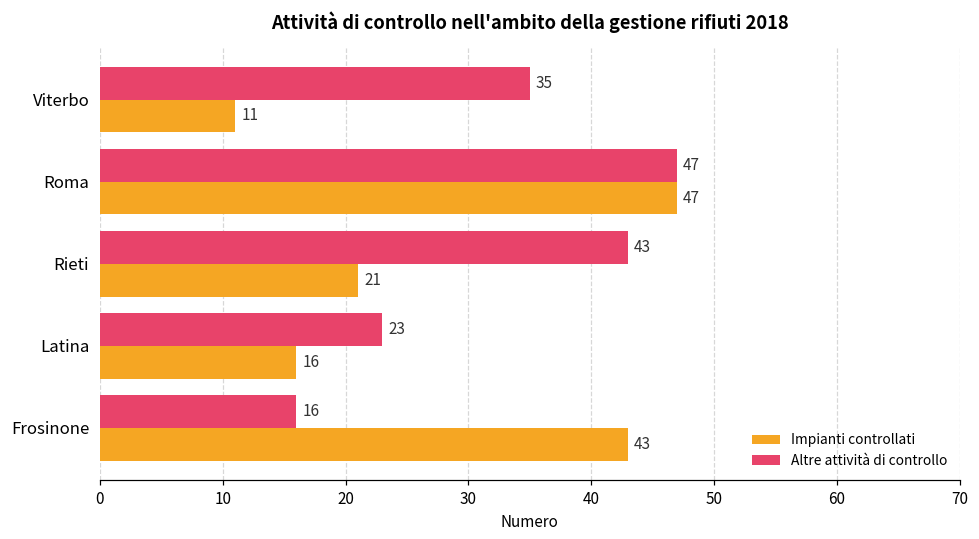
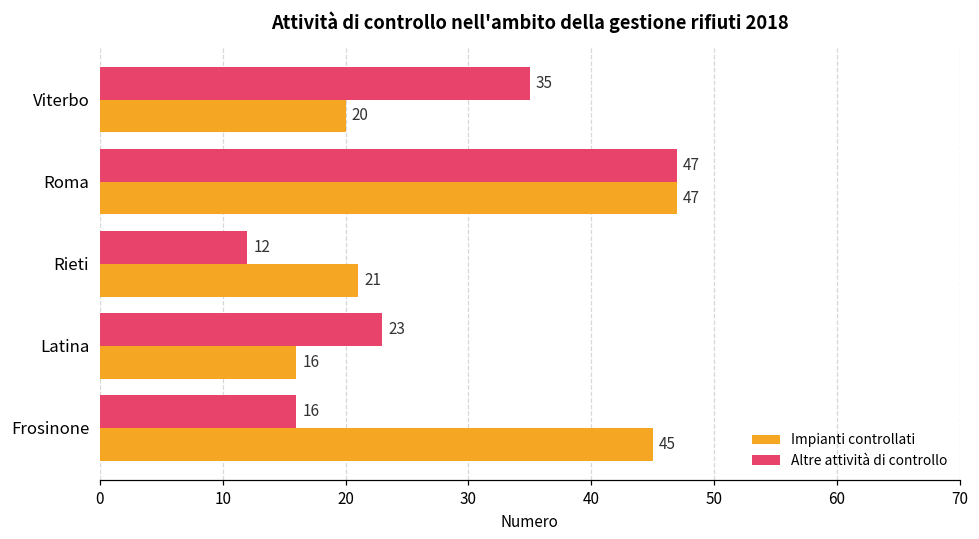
  {
    "Impianti controllati": {
-     "Viterbo": 11,
+     "Viterbo": 20,
      "Roma": 47,
      "Rieti": 21,
      "Latina": 16,
-     "Frosinone": 43
+     "Frosinone": 45
    },
    "Altre attività di controllo": {
      "Viterbo": 35,
      "Roma": 47,
-     "Rieti": 43,
+     "Rieti": 12,
      "Latina": 23,
      "Frosinone": 16
    }
  }
